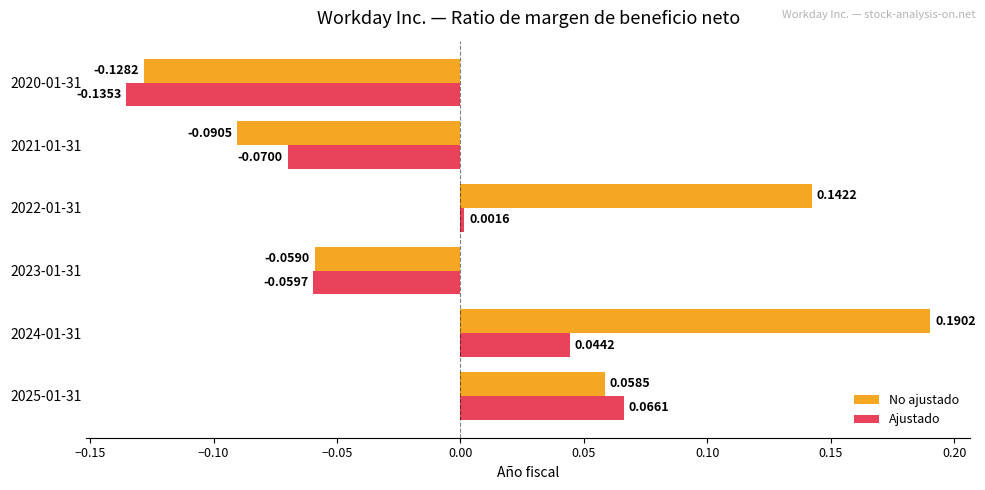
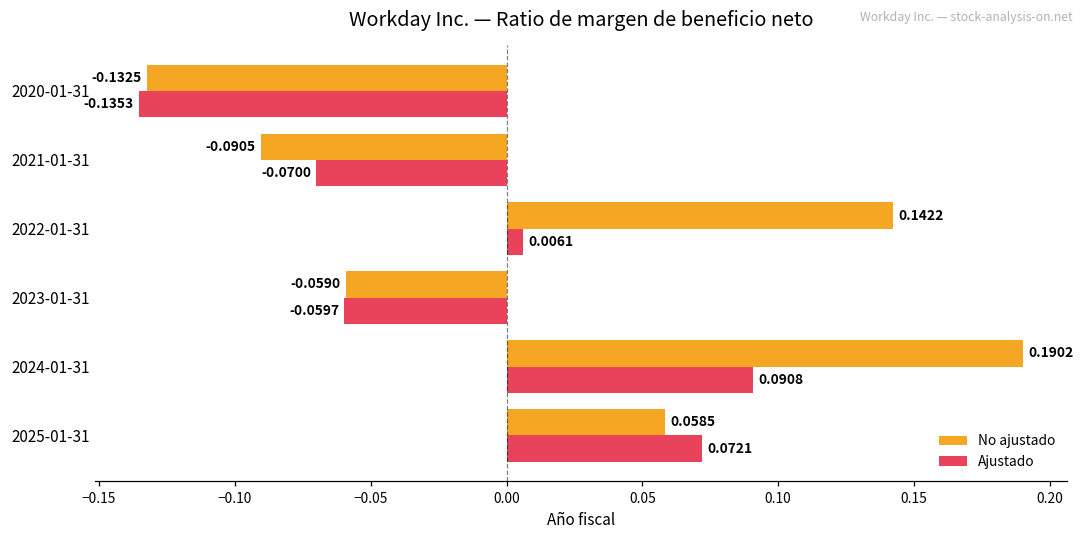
  {
    "No ajustado": {
-     "2020-01-31": -0.1282,
+     "2020-01-31": -0.1325,
      "2021-01-31": -0.0905,
      "2022-01-31": 0.1422,
      "2023-01-31": -0.0590,
      "2024-01-31": 0.1902,
      "2025-01-31": 0.0585
    },
    "Ajustado": {
      "2020-01-31": -0.1353,
      "2021-01-31": -0.0700,
-     "2022-01-31": 0.0016,
+     "2022-01-31": 0.0061,
      "2023-01-31": -0.0597,
-     "2024-01-31": 0.0442,
-     "2025-01-31": 0.0661
+     "2024-01-31": 0.0908,
+     "2025-01-31": 0.0721
    }
  }
